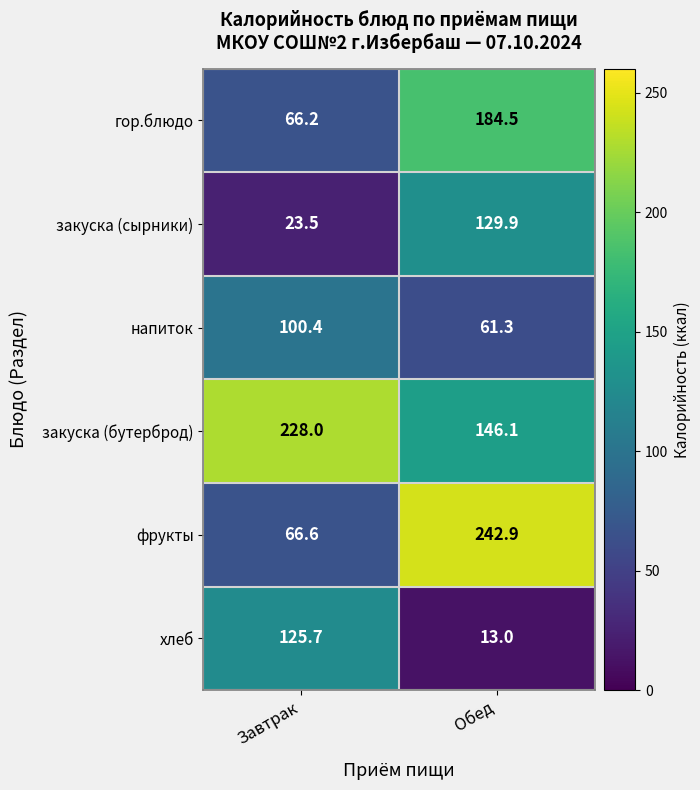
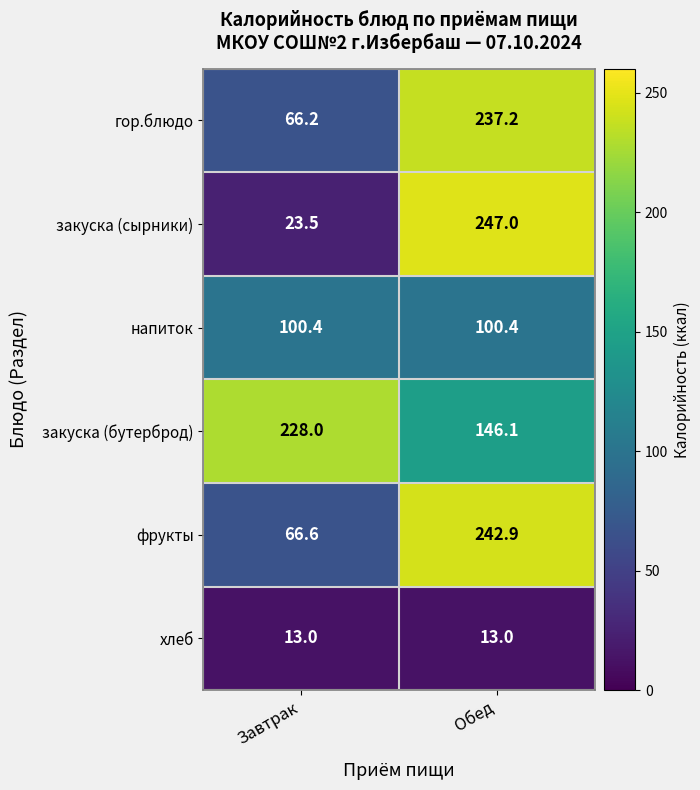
  {
    "гор.блюдо": {
      "Завтрак": 66.2,
-     "Обед": 184.5
+     "Обед": 237.2
    },
    "закуска (сырники)": {
      "Завтрак": 23.5,
-     "Обед": 129.9
+     "Обед": 247.0
    },
    "напиток": {
      "Завтрак": 100.4,
-     "Обед": 61.3
+     "Обед": 100.4
    },
    "закуска (бутерброд)": {
      "Завтрак": 228.0,
      "Обед": 146.1
    },
    "фрукты": {
      "Завтрак": 66.6,
      "Обед": 242.9
    },
    "хлеб": {
-     "Завтрак": 125.7,
+     "Завтрак": 13.0,
      "Обед": 13.0
    }
  }
